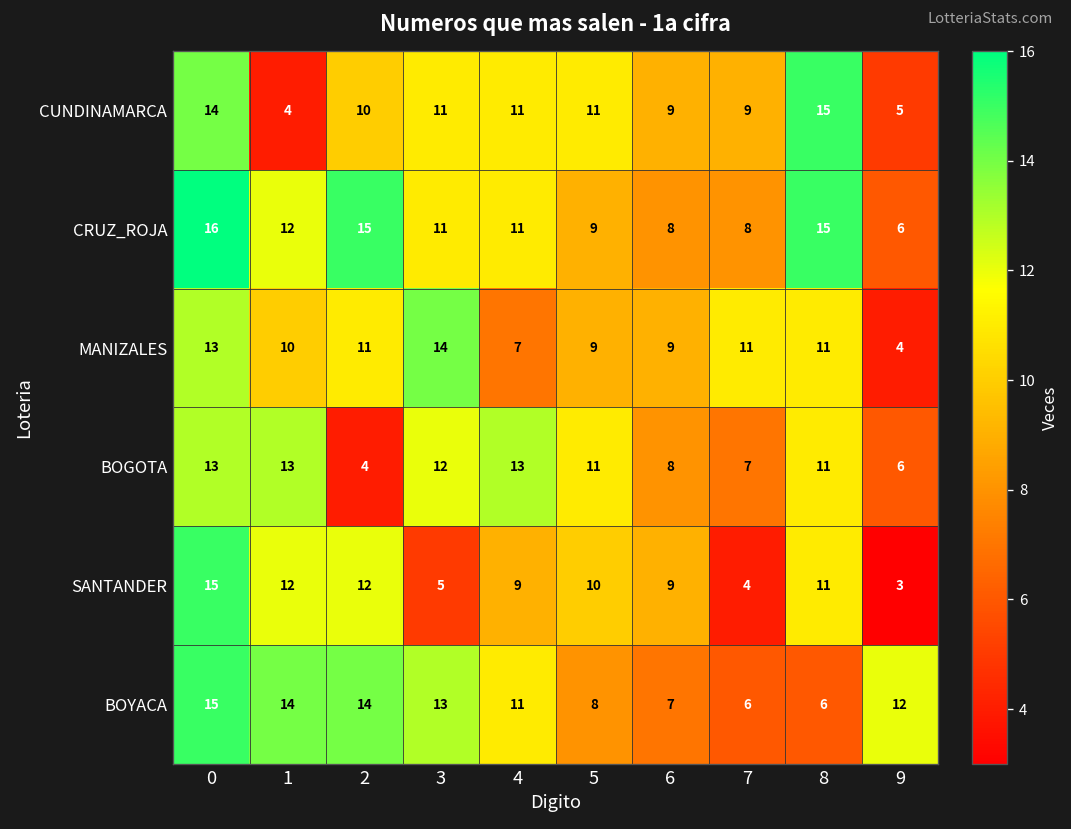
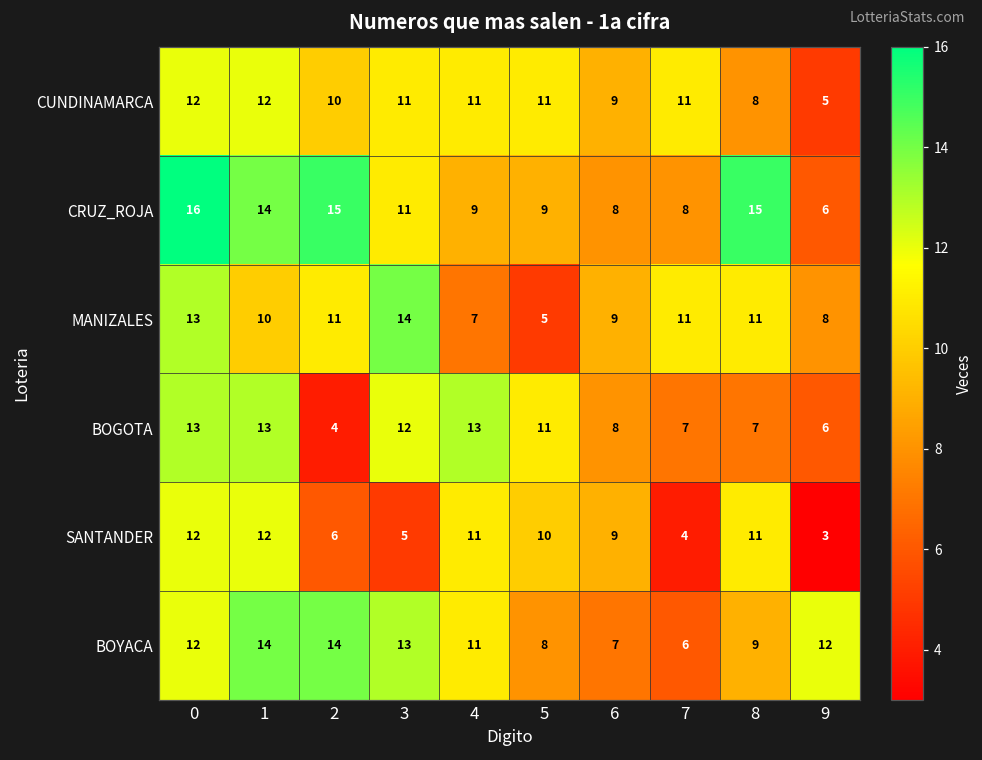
  {
    "CUNDINAMARCA": {
-     "0": 14,
-     "1": 4,
+     "0": 12,
+     "1": 12,
      "2": 10,
      "3": 11,
      "4": 11,
      "5": 11,
      "6": 9,
-     "7": 9,
-     "8": 15,
+     "7": 11,
+     "8": 8,
      "9": 5
    },
    "CRUZ_ROJA": {
      "0": 16,
-     "1": 12,
+     "1": 14,
      "2": 15,
      "3": 11,
-     "4": 11,
+     "4": 9,
      "5": 9,
      "6": 8,
      "7": 8,
      "8": 15,
      "9": 6
    },
    "MANIZALES": {
      "0": 13,
      "1": 10,
      "2": 11,
      "3": 14,
      "4": 7,
-     "5": 9,
+     "5": 5,
      "6": 9,
      "7": 11,
      "8": 11,
-     "9": 4
+     "9": 8
    },
    "BOGOTA": {
      "0": 13,
      "1": 13,
      "2": 4,
      "3": 12,
      "4": 13,
      "5": 11,
      "6": 8,
      "7": 7,
-     "8": 11,
+     "8": 7,
      "9": 6
    },
    "SANTANDER": {
-     "0": 15,
+     "0": 12,
      "1": 12,
-     "2": 12,
+     "2": 6,
      "3": 5,
-     "4": 9,
+     "4": 11,
      "5": 10,
      "6": 9,
      "7": 4,
      "8": 11,
      "9": 3
    },
    "BOYACA": {
-     "0": 15,
+     "0": 12,
      "1": 14,
      "2": 14,
      "3": 13,
      "4": 11,
      "5": 8,
      "6": 7,
      "7": 6,
-     "8": 6,
+     "8": 9,
      "9": 12
    }
  }
